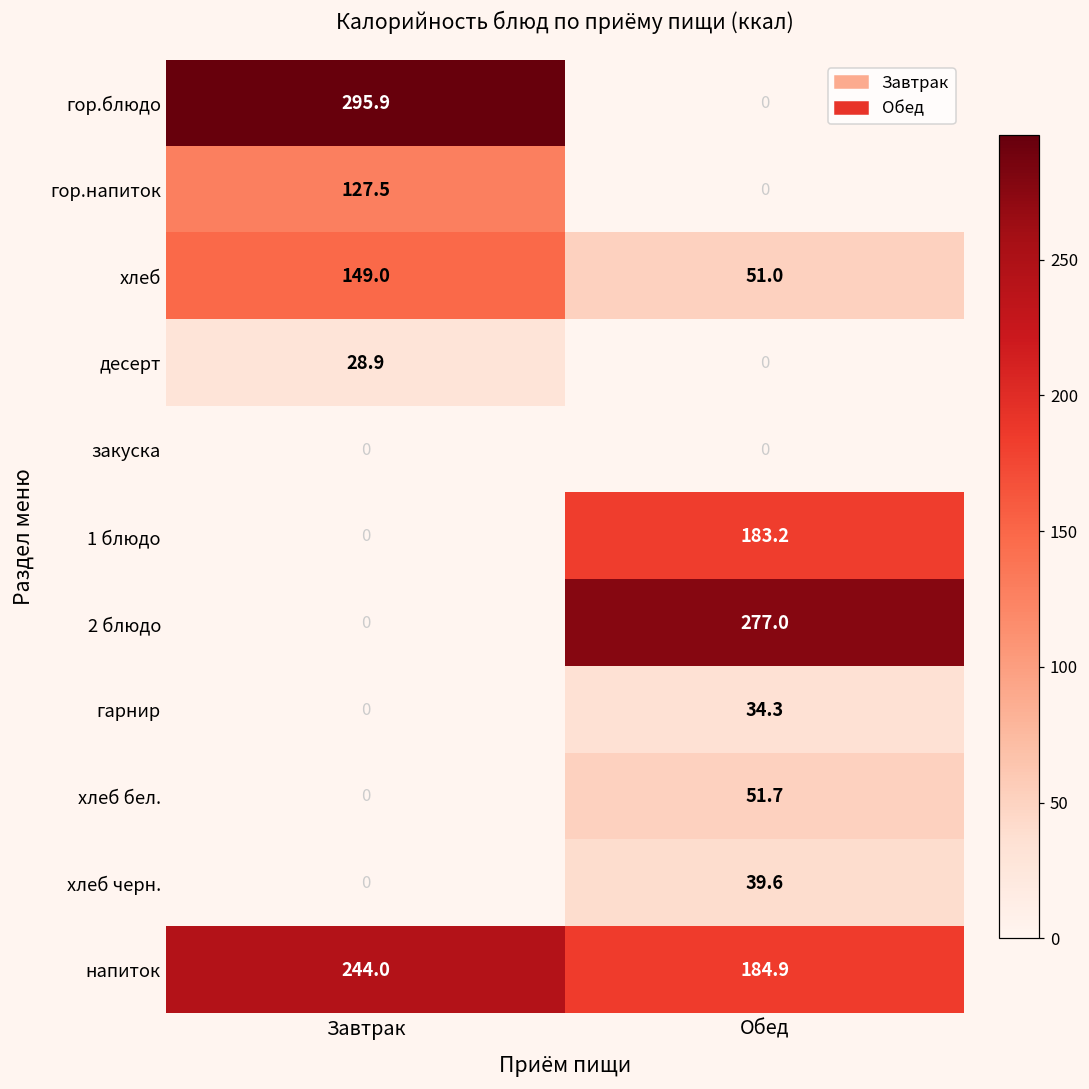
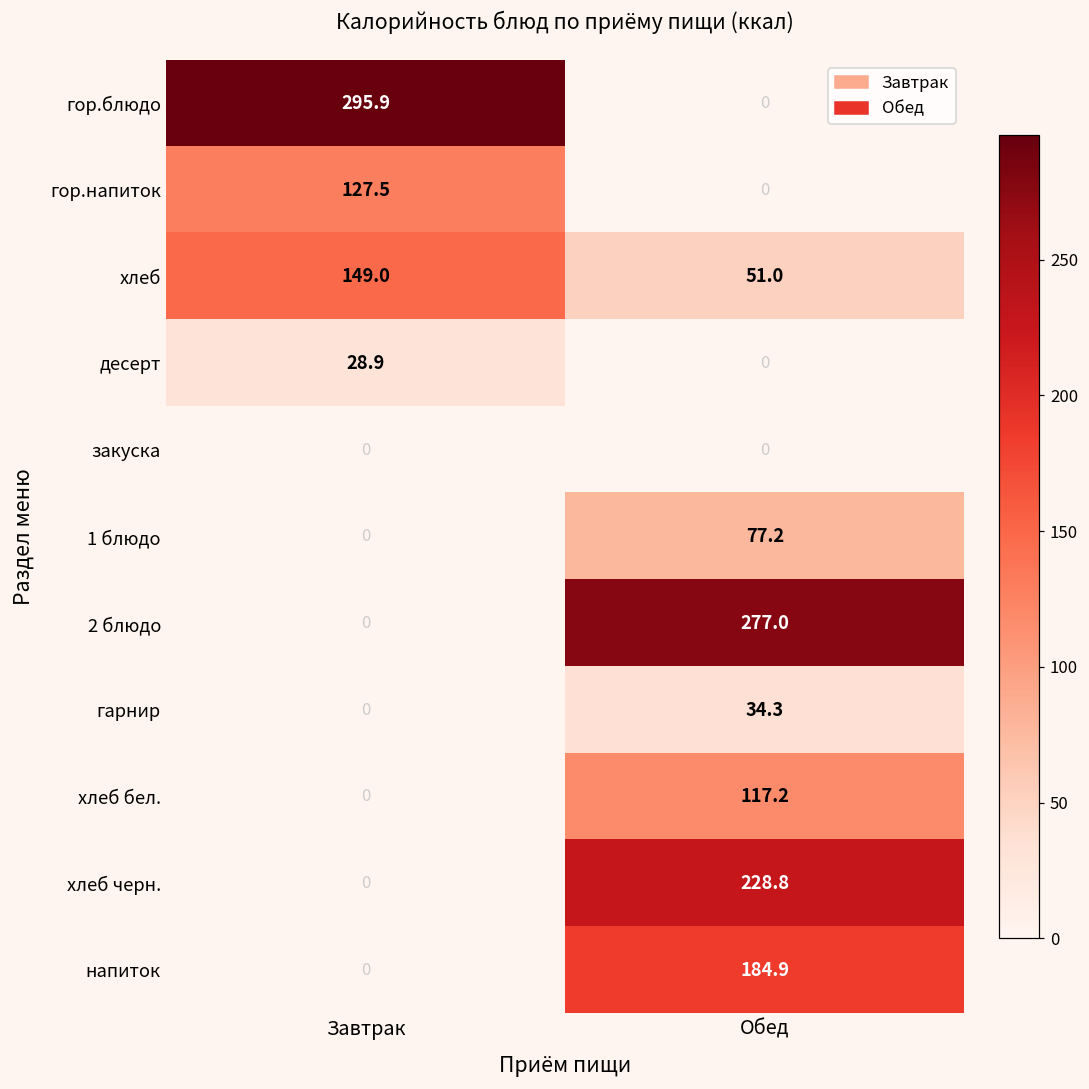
  {
    "гор.блюдо": {
      "Завтрак": 295.9,
      "Обед": 0
    },
    "гор.напиток": {
      "Завтрак": 127.5,
      "Обед": 0
    },
    "хлеб": {
      "Завтрак": 149.0,
      "Обед": 51.0
    },
    "десерт": {
      "Завтрак": 28.9,
      "Обед": 0
    },
    "закуска": {
      "Завтрак": 0,
      "Обед": 0
    },
    "1 блюдо": {
      "Завтрак": 0,
-     "Обед": 183.2
+     "Обед": 77.2
    },
    "2 блюдо": {
      "Завтрак": 0,
      "Обед": 277.0
    },
    "гарнир": {
      "Завтрак": 0,
      "Обед": 34.3
    },
    "хлеб бел.": {
      "Завтрак": 0,
-     "Обед": 51.7
+     "Обед": 117.2
    },
    "хлеб черн.": {
      "Завтрак": 0,
-     "Обед": 39.6
+     "Обед": 228.8
    },
    "напиток": {
-     "Завтрак": 244.0,
+     "Завтрак": 0,
      "Обед": 184.9
    }
  }
